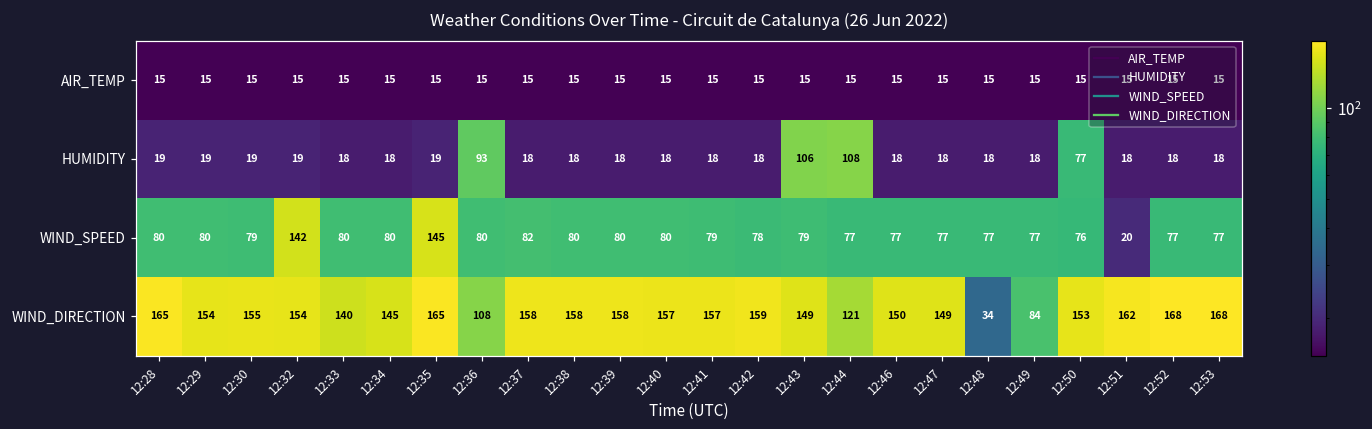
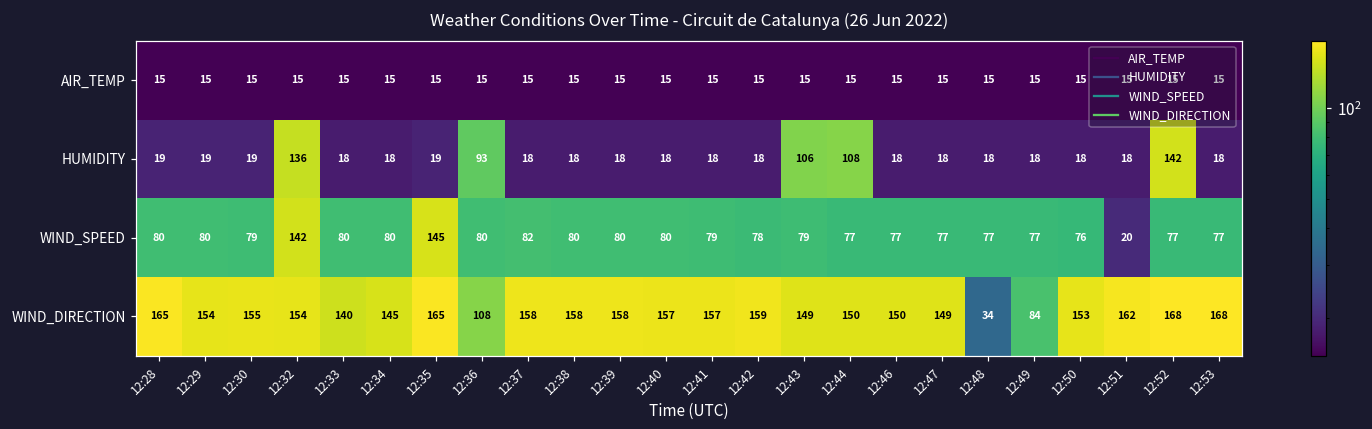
  {
    "AIR_TEMP": {
      "12:28": 15,
      "12:29": 15,
      "12:30": 15,
      "12:32": 15,
      "12:33": 15,
      "12:34": 15,
      "12:35": 15,
      "12:36": 15,
      "12:37": 15,
      "12:38": 15,
      "12:39": 15,
      "12:40": 15,
      "12:41": 15,
      "12:42": 15,
      "12:43": 15,
      "12:44": 15,
      "12:46": 15,
      "12:47": 15,
      "12:48": 15,
      "12:49": 15,
      "12:50": 15
    },
    "HUMIDITY": {
      "12:28": 19,
      "12:29": 19,
      "12:30": 19,
-     "12:32": 19,
+     "12:32": 136,
      "12:33": 18,
      "12:34": 18,
      "12:35": 19,
      "12:36": 93,
      "12:37": 18,
      "12:38": 18,
      "12:39": 18,
      "12:40": 18,
      "12:41": 18,
      "12:42": 18,
      "12:43": 106,
      "12:44": 108,
      "12:46": 18,
      "12:47": 18,
      "12:48": 18,
      "12:49": 18,
-     "12:50": 77,
+     "12:50": 18,
      "12:51": 18,
-     "12:52": 18,
+     "12:52": 142,
      "12:53": 18
    },
    "WIND_SPEED": {
      "12:28": 80,
      "12:29": 80,
      "12:30": 79,
      "12:32": 142,
      "12:33": 80,
      "12:34": 80,
      "12:35": 145,
      "12:36": 80,
      "12:37": 82,
      "12:38": 80,
      "12:39": 80,
      "12:40": 80,
      "12:41": 79,
      "12:42": 78,
      "12:43": 79,
      "12:44": 77,
      "12:46": 77,
      "12:47": 77,
      "12:48": 77,
      "12:49": 77,
      "12:50": 76,
      "12:51": 20,
      "12:52": 77,
      "12:53": 77
    },
    "WIND_DIRECTION": {
      "12:28": 165,
      "12:29": 154,
      "12:30": 155,
      "12:32": 154,
      "12:33": 140,
      "12:34": 145,
      "12:35": 165,
      "12:36": 108,
      "12:37": 158,
      "12:38": 158,
      "12:39": 158,
      "12:40": 157,
      "12:41": 157,
      "12:42": 159,
      "12:43": 149,
-     "12:44": 121,
+     "12:44": 150,
      "12:46": 150,
      "12:47": 149,
      "12:48": 34,
      "12:49": 84,
      "12:50": 153,
      "12:51": 162,
      "12:52": 168,
      "12:53": 168
    }
  }
